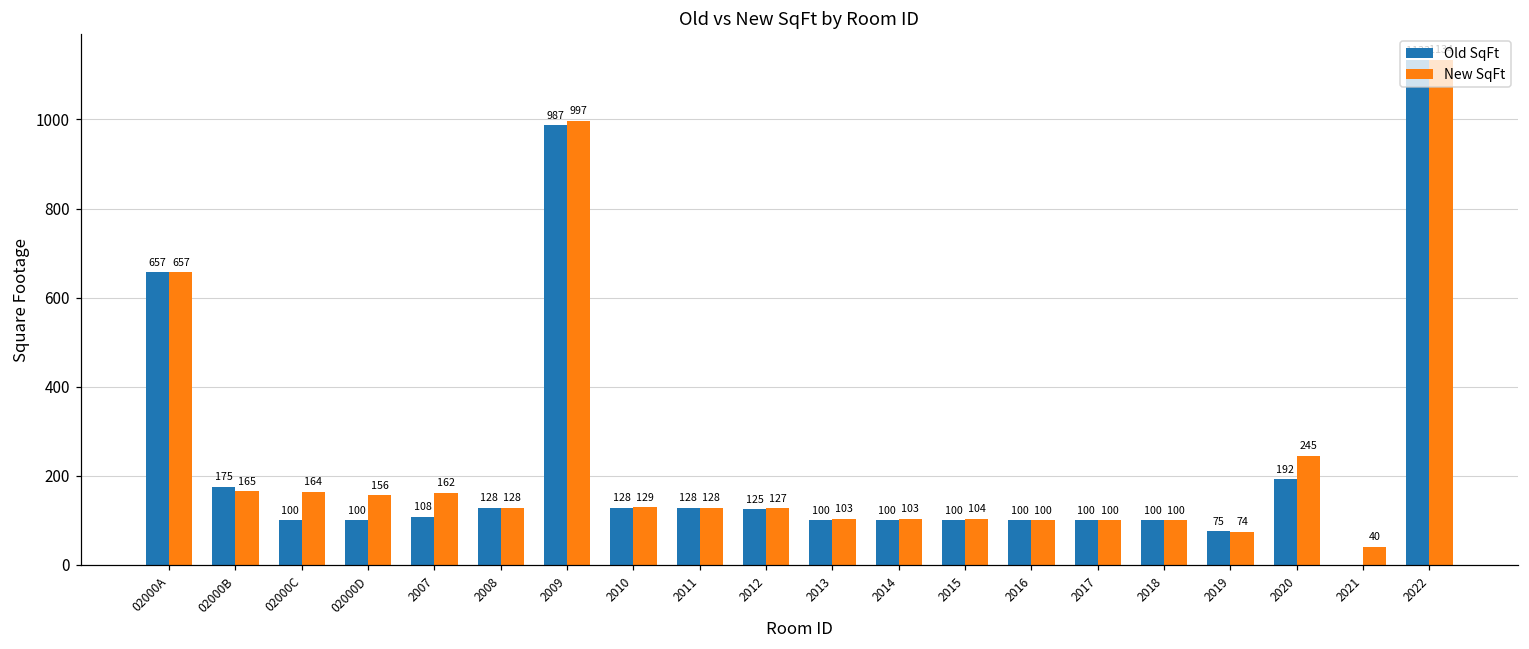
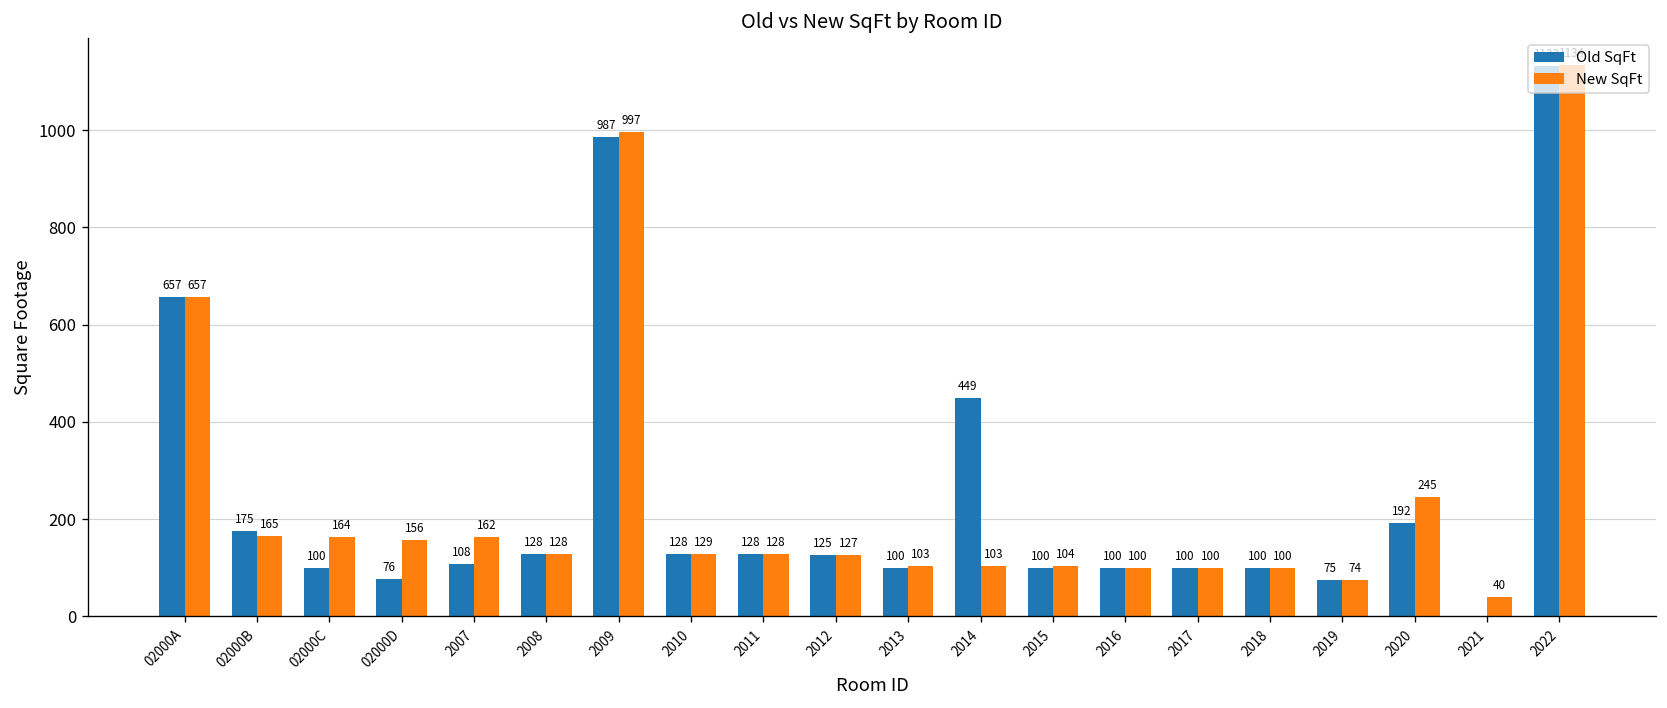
  {
    "Old SqFt": {
      "02000A": 657,
      "02000B": 175,
      "02000C": 100,
-     "02000D": 100,
+     "02000D": 76,
      "2007": 108,
      "2008": 128,
      "2009": 987,
      "2010": 128,
      "2011": 128,
      "2012": 125,
      "2013": 100,
-     "2014": 100,
+     "2014": 449,
      "2015": 100,
      "2016": 100,
      "2017": 100,
      "2018": 100,
      "2019": 75,
      "2020": 192
    },
    "New SqFt": {
      "02000A": 657,
      "02000B": 165,
      "02000C": 164,
      "02000D": 156,
      "2007": 162,
      "2008": 128,
      "2009": 997,
      "2010": 129,
      "2011": 128,
      "2012": 127,
      "2013": 103,
      "2014": 103,
      "2015": 104,
      "2016": 100,
      "2017": 100,
      "2018": 100,
      "2019": 74,
      "2020": 245,
      "2021": 40
    }
  }
